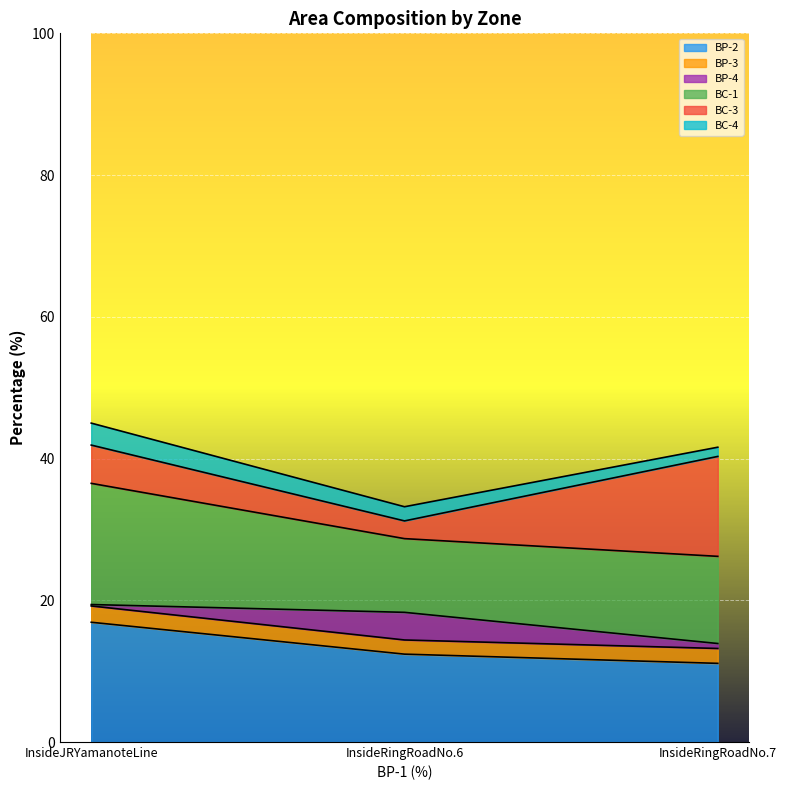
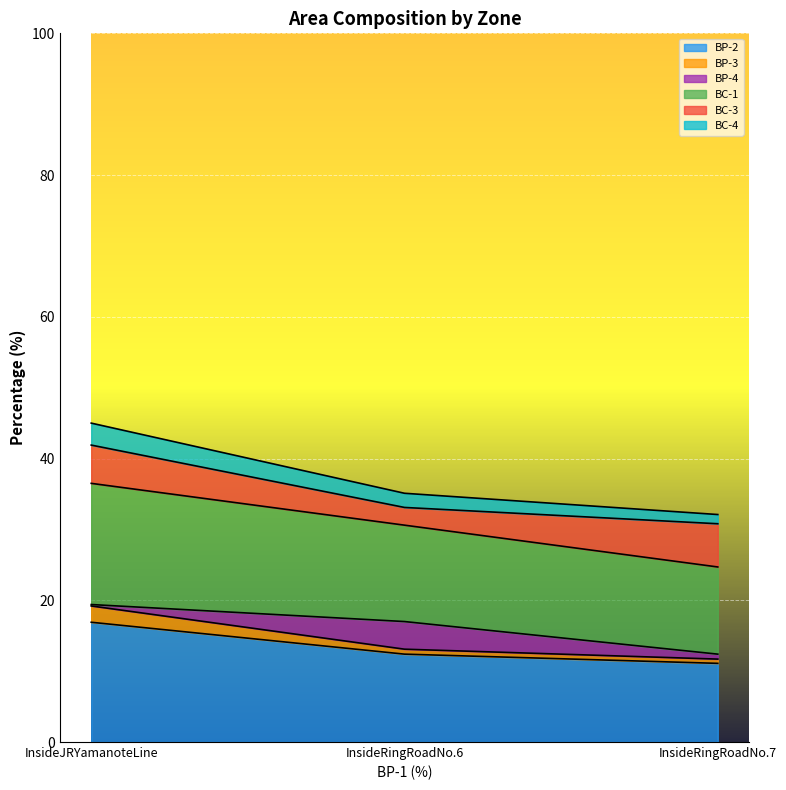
  {
    "BP-3": {
-     "InsideRingRoadNo.6": 2,
-     "InsideRingRoadNo.7": 2
+     "InsideRingRoadNo.6": 1,
+     "InsideRingRoadNo.7": 1
    },
    "BP-4": {
      "InsideRingRoadNo.6": 4,
      "InsideRingRoadNo.7": 1
    },
    "BC-1": {
      "InsideJRYamanoteLine": 17,
-     "InsideRingRoadNo.6": 10,
+     "InsideRingRoadNo.6": 14,
      "InsideRingRoadNo.7": 12
    },
    "BC-3": {
      "InsideJRYamanoteLine": 5,
      "InsideRingRoadNo.6": 3,
-     "InsideRingRoadNo.7": 14
+     "InsideRingRoadNo.7": 6
    }
  }
